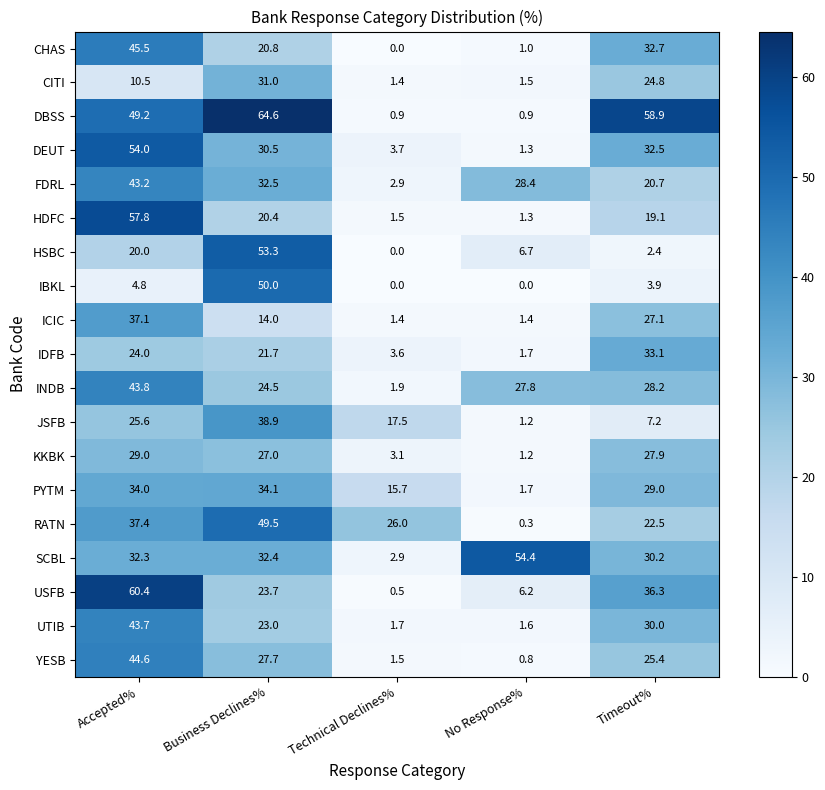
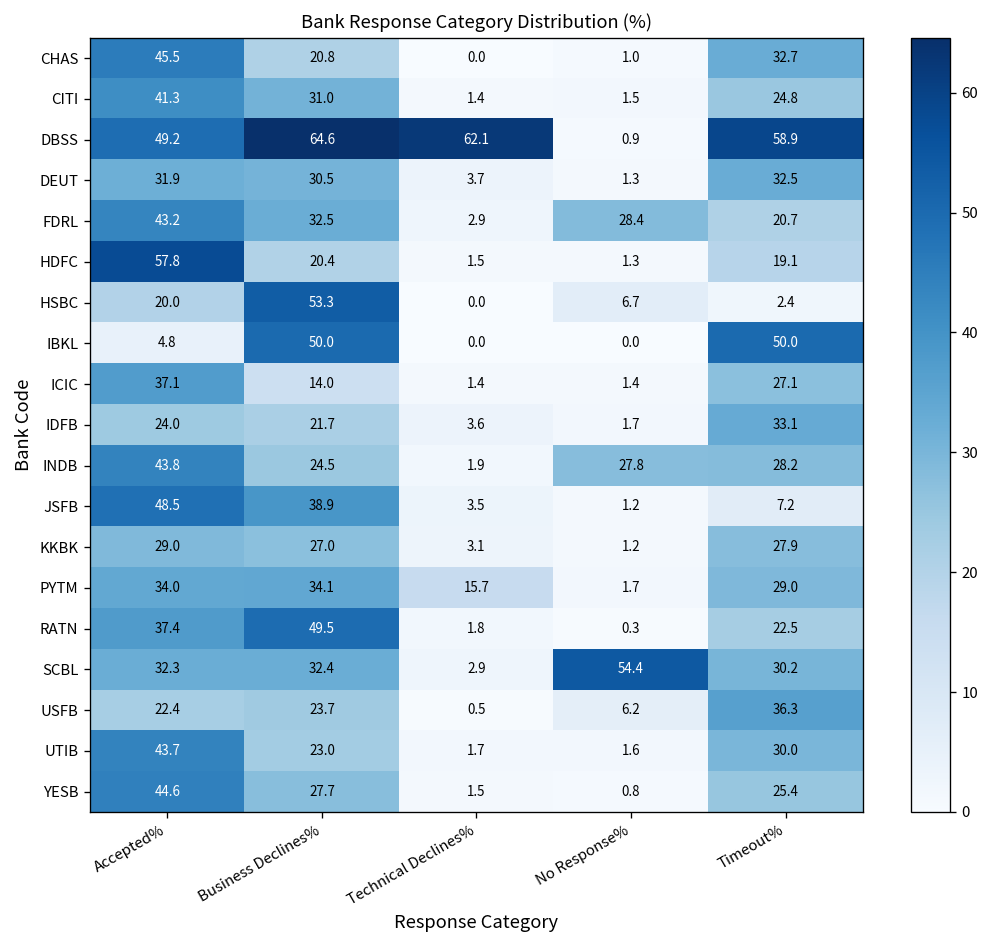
  {
    "CHAS": {
      "Accepted%": 45.5,
      "Business Declines%": 20.8,
      "Technical Declines%": 0.0,
      "No Response%": 1.0,
      "Timeout%": 32.7
    },
    "CITI": {
-     "Accepted%": 10.5,
+     "Accepted%": 41.3,
      "Business Declines%": 31.0,
      "Technical Declines%": 1.4,
      "No Response%": 1.5,
      "Timeout%": 24.8
    },
    "DBSS": {
      "Accepted%": 49.2,
      "Business Declines%": 64.6,
-     "Technical Declines%": 0.9,
+     "Technical Declines%": 62.1,
      "No Response%": 0.9,
      "Timeout%": 58.9
    },
    "DEUT": {
-     "Accepted%": 54.0,
+     "Accepted%": 31.9,
      "Business Declines%": 30.5,
      "Technical Declines%": 3.7,
      "No Response%": 1.3,
      "Timeout%": 32.5
    },
    "FDRL": {
      "Accepted%": 43.2,
      "Business Declines%": 32.5,
      "Technical Declines%": 2.9,
      "No Response%": 28.4,
      "Timeout%": 20.7
    },
    "HDFC": {
      "Accepted%": 57.8,
      "Business Declines%": 20.4,
      "Technical Declines%": 1.5,
      "No Response%": 1.3,
      "Timeout%": 19.1
    },
    "HSBC": {
      "Accepted%": 20.0,
      "Business Declines%": 53.3,
      "Technical Declines%": 0.0,
      "No Response%": 6.7,
      "Timeout%": 2.4
    },
    "IBKL": {
      "Accepted%": 4.8,
      "Business Declines%": 50.0,
      "Technical Declines%": 0.0,
      "No Response%": 0.0,
-     "Timeout%": 3.9
+     "Timeout%": 50.0
    },
    "ICIC": {
      "Accepted%": 37.1,
      "Business Declines%": 14.0,
      "Technical Declines%": 1.4,
      "No Response%": 1.4,
      "Timeout%": 27.1
    },
    "IDFB": {
      "Accepted%": 24.0,
      "Business Declines%": 21.7,
      "Technical Declines%": 3.6,
      "No Response%": 1.7,
      "Timeout%": 33.1
    },
    "INDB": {
      "Accepted%": 43.8,
      "Business Declines%": 24.5,
      "Technical Declines%": 1.9,
      "No Response%": 27.8,
      "Timeout%": 28.2
    },
    "JSFB": {
-     "Accepted%": 25.6,
+     "Accepted%": 48.5,
      "Business Declines%": 38.9,
-     "Technical Declines%": 17.5,
+     "Technical Declines%": 3.5,
      "No Response%": 1.2,
      "Timeout%": 7.2
    },
    "KKBK": {
      "Accepted%": 29.0,
      "Business Declines%": 27.0,
      "Technical Declines%": 3.1,
      "No Response%": 1.2,
      "Timeout%": 27.9
    },
    "PYTM": {
      "Accepted%": 34.0,
      "Business Declines%": 34.1,
      "Technical Declines%": 15.7,
      "No Response%": 1.7,
      "Timeout%": 29.0
    },
    "RATN": {
      "Accepted%": 37.4,
      "Business Declines%": 49.5,
-     "Technical Declines%": 26.0,
+     "Technical Declines%": 1.8,
      "No Response%": 0.3,
      "Timeout%": 22.5
    },
    "SCBL": {
      "Accepted%": 32.3,
      "Business Declines%": 32.4,
      "Technical Declines%": 2.9,
      "No Response%": 54.4,
      "Timeout%": 30.2
    },
    "USFB": {
-     "Accepted%": 60.4,
+     "Accepted%": 22.4,
      "Business Declines%": 23.7,
      "Technical Declines%": 0.5,
      "No Response%": 6.2,
      "Timeout%": 36.3
    },
    "UTIB": {
      "Accepted%": 43.7,
      "Business Declines%": 23.0,
      "Technical Declines%": 1.7,
      "No Response%": 1.6,
      "Timeout%": 30.0
    },
    "YESB": {
      "Accepted%": 44.6,
      "Business Declines%": 27.7,
      "Technical Declines%": 1.5,
      "No Response%": 0.8,
      "Timeout%": 25.4
    }
  }
